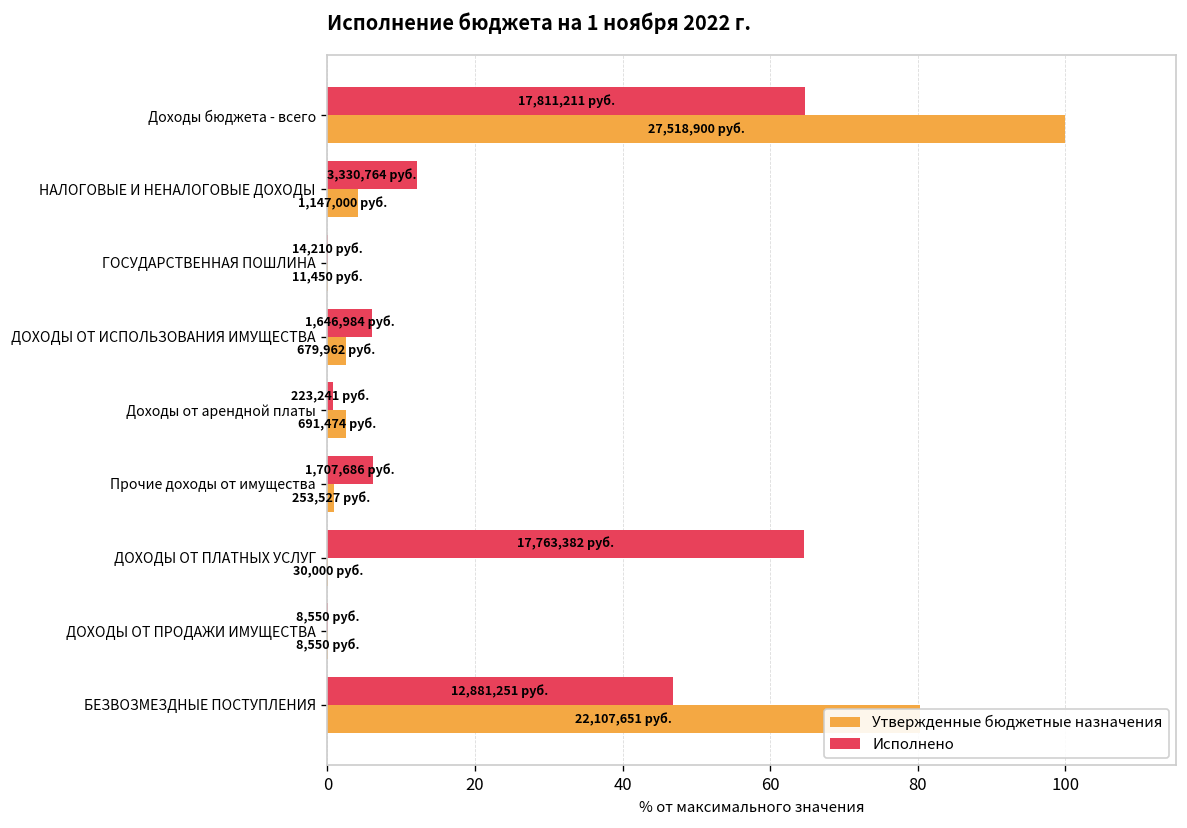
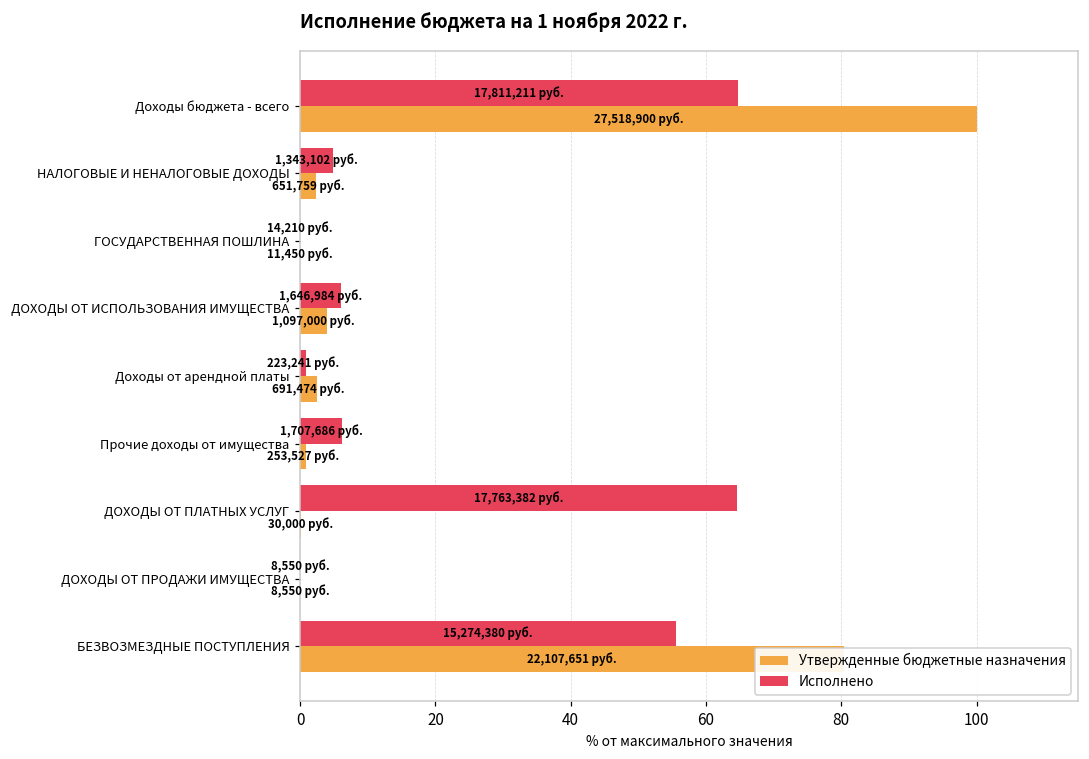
  {
    "Утвержденные бюджетные назначения": {
-     "НАЛОГОВЫЕ И НЕНАЛОГОВЫЕ ДОХОДЫ": "1,147,000",
-     "ДОХОДЫ ОТ ИСПОЛЬЗОВАНИЯ ИМУЩЕСТВА": "679,962"
+     "НАЛОГОВЫЕ И НЕНАЛОГОВЫЕ ДОХОДЫ": "651,759",
+     "ДОХОДЫ ОТ ИСПОЛЬЗОВАНИЯ ИМУЩЕСТВА": "1,097,000"
    },
    "Исполнено": {
-     "НАЛОГОВЫЕ И НЕНАЛОГОВЫЕ ДОХОДЫ": "3,330,764",
-     "БЕЗВОЗМЕЗДНЫЕ ПОСТУПЛЕНИЯ": "12,881,251"
+     "НАЛОГОВЫЕ И НЕНАЛОГОВЫЕ ДОХОДЫ": "1,343,102",
+     "БЕЗВОЗМЕЗДНЫЕ ПОСТУПЛЕНИЯ": "15,274,380"
    }
  }
